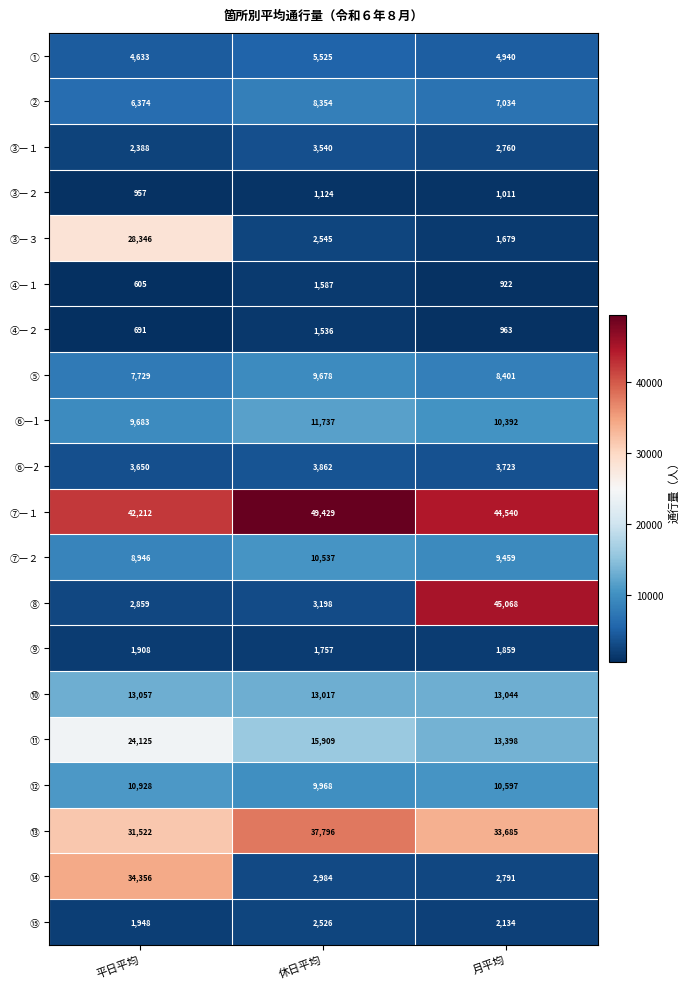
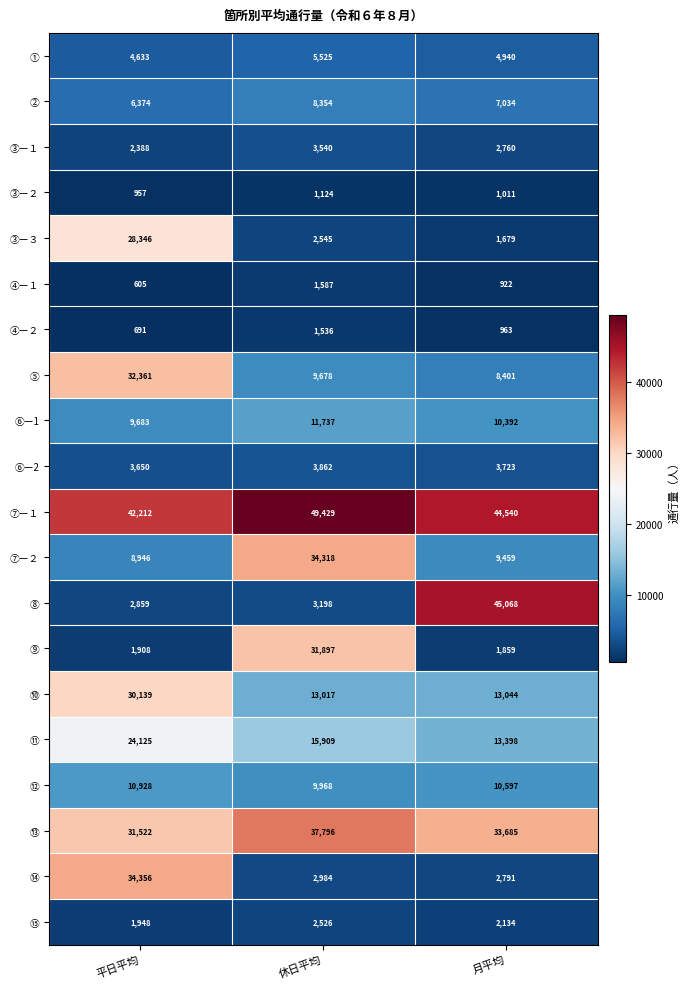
  {
    "①": {
      "平日平均": "4,633",
      "休日平均": "5,525",
      "月平均": "4,940"
    },
    "②": {
      "平日平均": "6,374",
      "休日平均": "8,354",
      "月平均": "7,034"
    },
    "③ー１": {
      "平日平均": "2,388",
      "休日平均": "3,540",
      "月平均": "2,760"
    },
    "③ー２": {
      "平日平均": "957",
      "休日平均": "1,124",
      "月平均": "1,011"
    },
    "③ー３": {
      "平日平均": "28,346",
      "休日平均": "2,545",
      "月平均": "1,679"
    },
    "④ー１": {
      "平日平均": "605",
      "休日平均": "1,587",
      "月平均": "922"
    },
    "④ー２": {
      "平日平均": "691",
      "休日平均": "1,536",
      "月平均": "963"
    },
    "⑤": {
-     "平日平均": "7,729",
+     "平日平均": "32,361",
      "休日平均": "9,678",
      "月平均": "8,401"
    },
    "⑥ー1": {
      "平日平均": "9,683",
      "休日平均": "11,737",
      "月平均": "10,392"
    },
    "⑥ー2": {
      "平日平均": "3,650",
      "休日平均": "3,862",
      "月平均": "3,723"
    },
    "⑦ー１": {
      "平日平均": "42,212",
      "休日平均": "49,429",
      "月平均": "44,540"
    },
    "⑦ー２": {
      "平日平均": "8,946",
-     "休日平均": "10,537",
+     "休日平均": "34,318",
      "月平均": "9,459"
    },
    "⑧": {
      "平日平均": "2,859",
      "休日平均": "3,198",
      "月平均": "45,068"
    },
    "⑨": {
      "平日平均": "1,908",
-     "休日平均": "1,757",
+     "休日平均": "31,897",
      "月平均": "1,859"
    },
    "⑩": {
-     "平日平均": "13,057",
+     "平日平均": "30,139",
      "休日平均": "13,017",
      "月平均": "13,044"
    },
    "⑪": {
      "平日平均": "24,125",
      "休日平均": "15,909",
      "月平均": "13,398"
    },
    "⑫": {
      "平日平均": "10,928",
      "休日平均": "9,968",
      "月平均": "10,597"
    },
    "⑬": {
      "平日平均": "31,522",
      "休日平均": "37,796",
      "月平均": "33,685"
    },
    "⑭": {
      "平日平均": "34,356",
      "休日平均": "2,984",
      "月平均": "2,791"
    },
    "⑮": {
      "平日平均": "1,948",
      "休日平均": "2,526",
      "月平均": "2,134"
    }
  }
